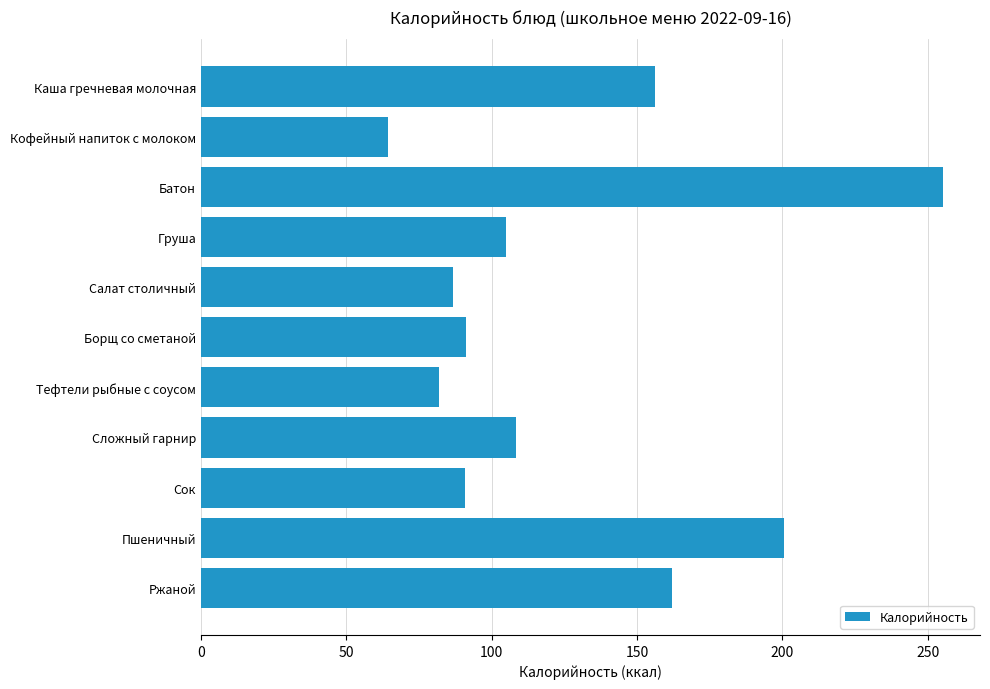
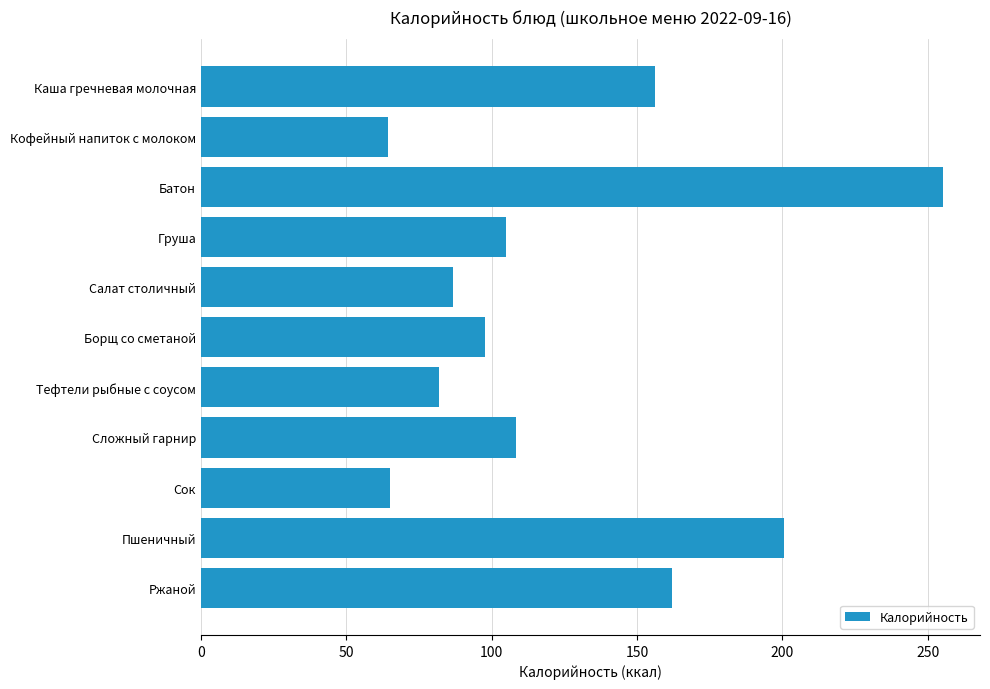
  {
    "Каша гречневая молочная": 156,
    "Кофейный напиток с молоком": 64,
    "Батон": 255,
    "Груша": 105,
    "Салат столичный": 87,
-   "Борщ со сметаной": 91,
+   "Борщ со сметаной": 98,
    "Тефтели рыбные с соусом": 82,
    "Сложный гарнир": 108,
-   "Сок": 91,
+   "Сок": 65,
    "Пшеничный": 201,
    "Ржаной": 162
  }
